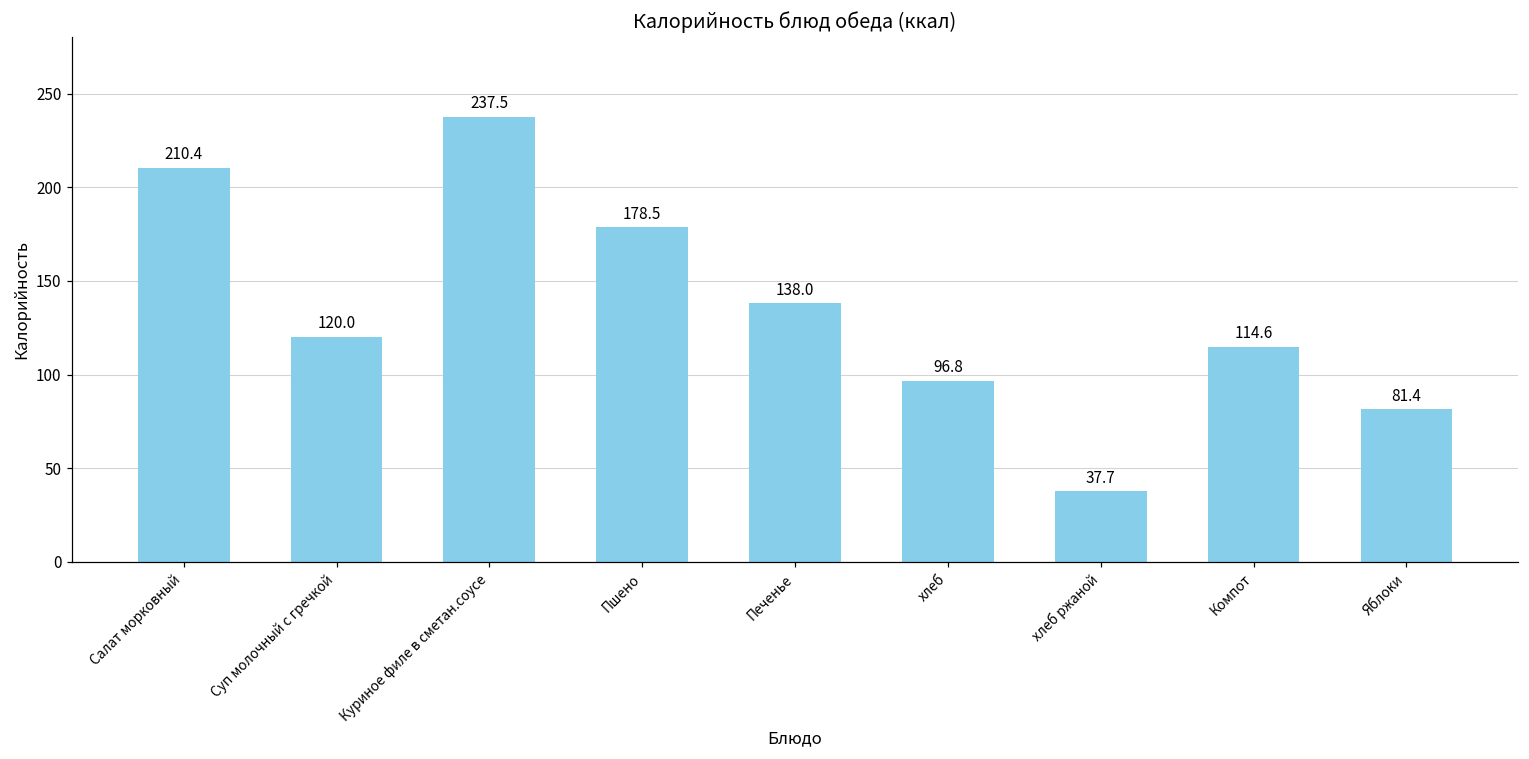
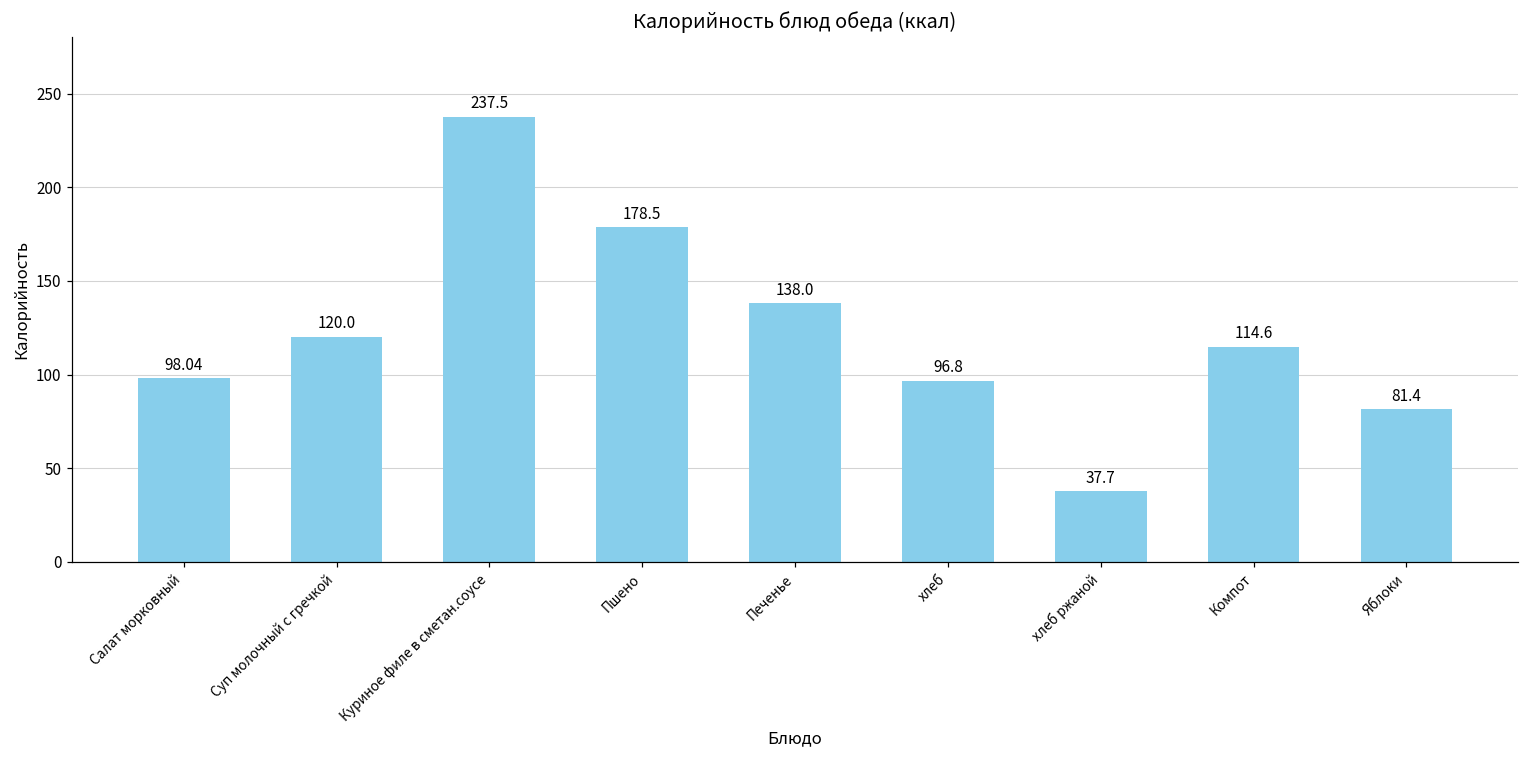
  {
-   "Салат морковный": 210.4,
+   "Салат морковный": 98.04,
    "Суп молочный с гречкой": 120.0,
    "Куриное филе в сметан.соусе": 237.5,
    "Пшено": 178.5,
    "Печенье": 138.0,
    "хлеб": 96.8,
    "хлеб ржаной": 37.7,
    "Компот": 114.6,
    "Яблоки": 81.4
  }
